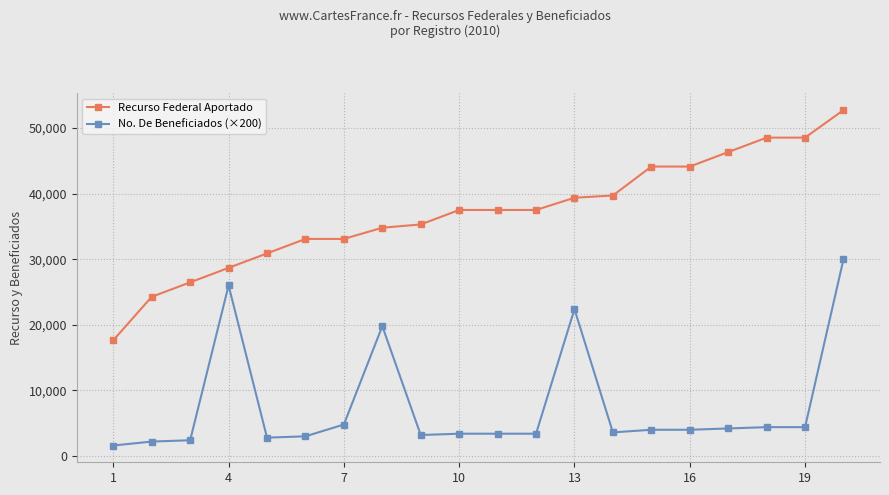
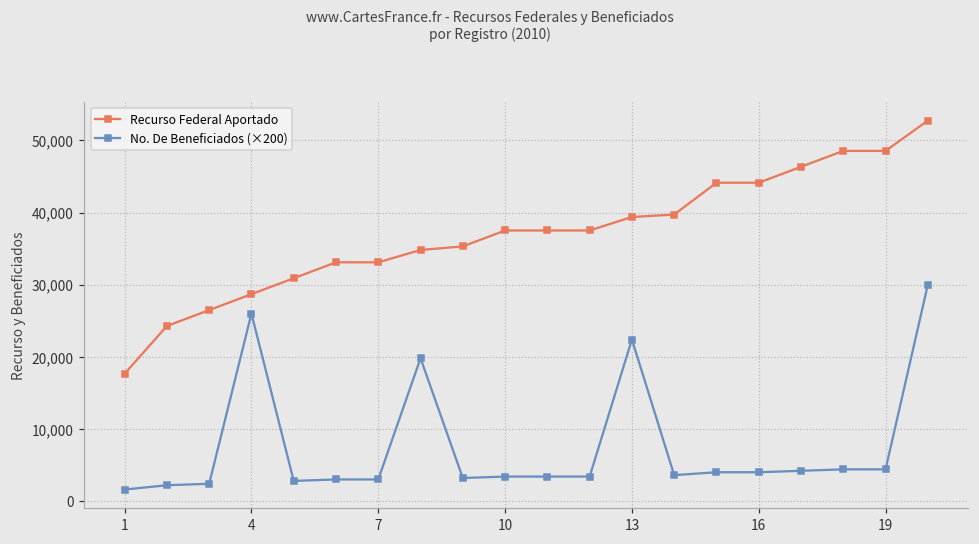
  {
    "Recurso Federal Aportado": {
      "1": "18,000",
      "4": "29,000",
      "7": "33,000",
      "10": "38,000",
      "13": "39,000",
      "16": "44,000",
      "19": "49,000"
    },
    "No. De Beneficiados (×200)": {
      "1": "2,000",
      "4": "26,000",
-     "7": "5,000",
+     "7": "3,000",
      "10": "3,000",
      "13": "22,000",
      "16": "4,000",
      "19": "4,000"
    }
  }
